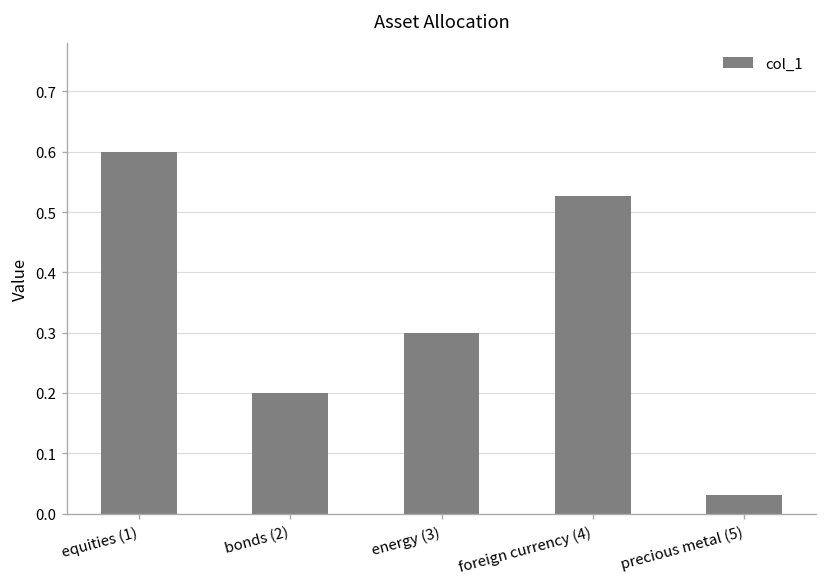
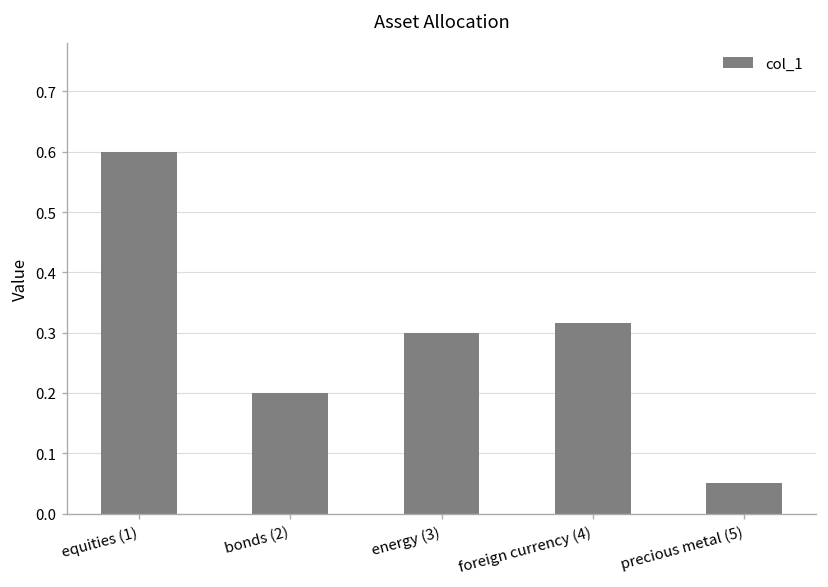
  {
    "equities (1)": 0.60,
    "bonds (2)": 0.20,
    "energy (3)": 0.30,
-   "foreign currency (4)": 0.53,
-   "precious metal (5)": 0.03
+   "foreign currency (4)": 0.32,
+   "precious metal (5)": 0.05
  }
